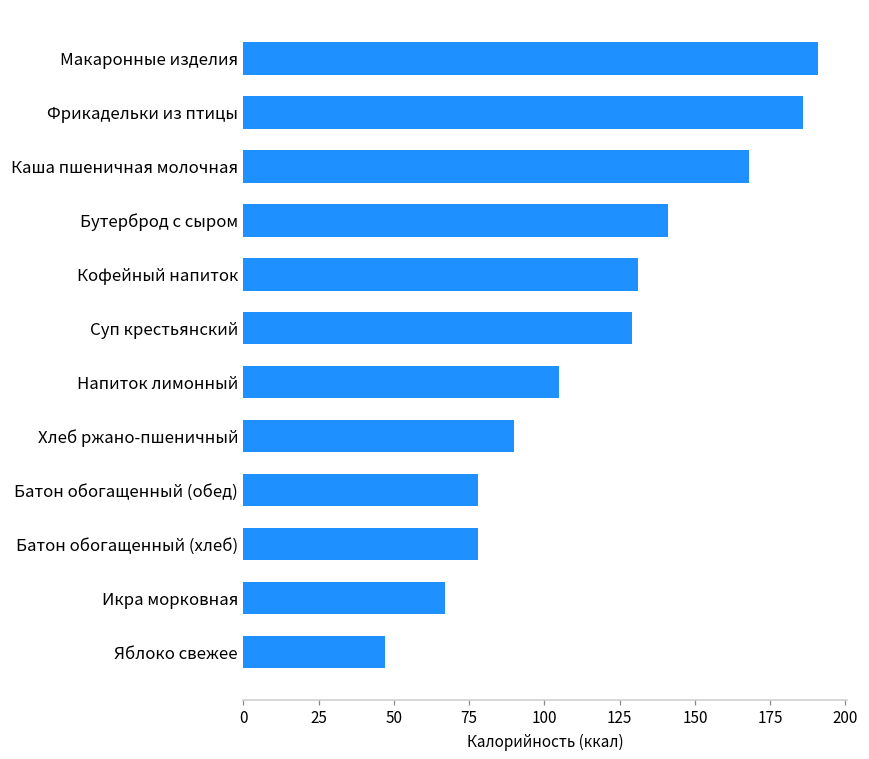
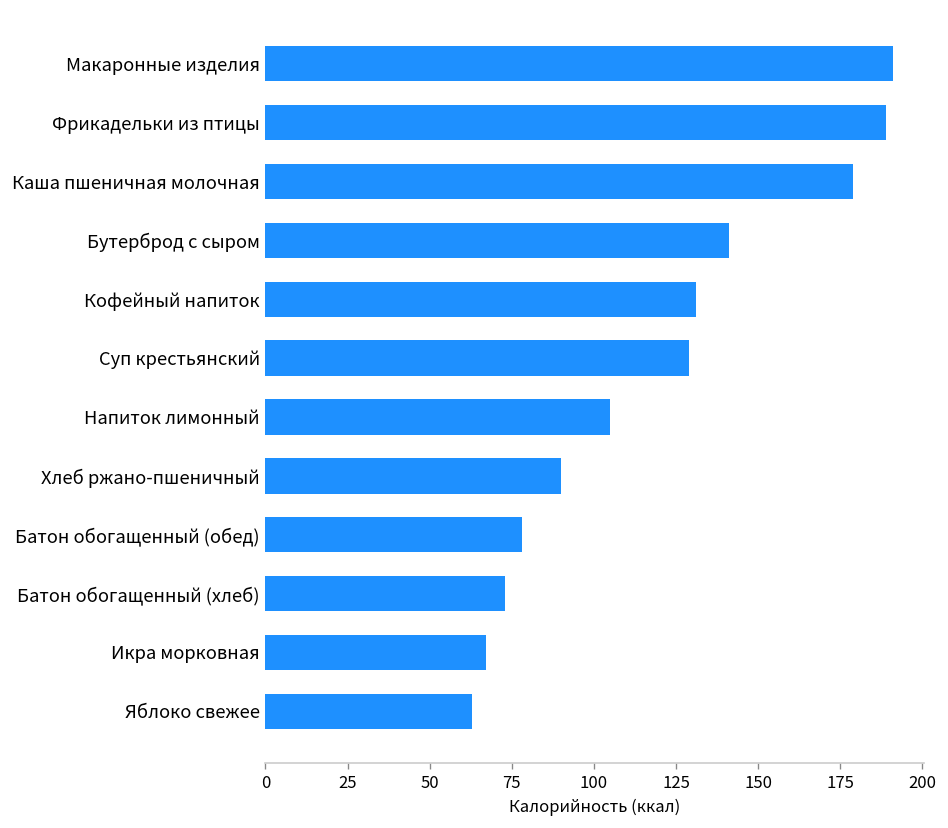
  {
    "Макаронные изделия": 191,
-   "Фрикадельки из птицы": 186,
-   "Каша пшеничная молочная": 168,
+   "Фрикадельки из птицы": 189,
+   "Каша пшеничная молочная": 179,
    "Бутерброд с сыром": 141,
    "Кофейный напиток": 131,
    "Суп крестьянский": 129,
    "Напиток лимонный": 105,
    "Хлеб ржано-пшеничный": 90,
    "Батон обогащенный (обед)": 78,
-   "Батон обогащенный (хлеб)": 78,
+   "Батон обогащенный (хлеб)": 73,
    "Икра морковная": 67,
-   "Яблоко свежее": 47
+   "Яблоко свежее": 63
  }
